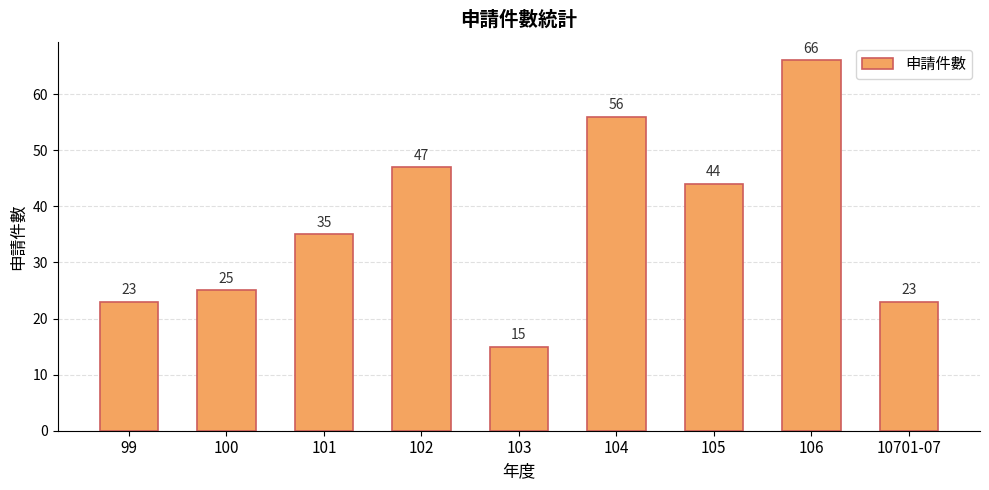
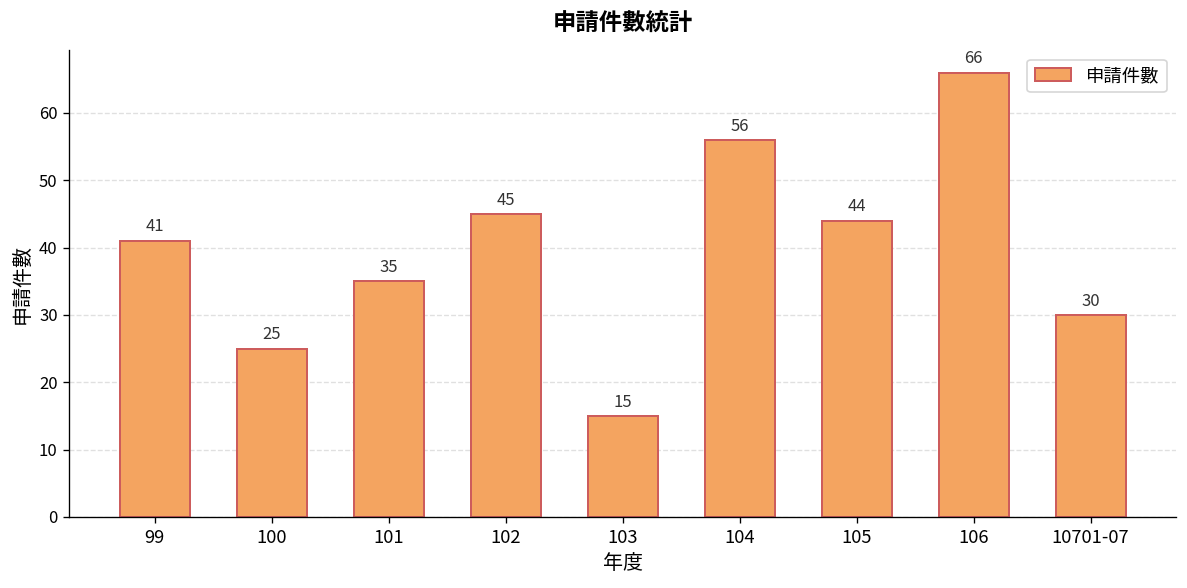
  {
-   "99": 23,
+   "99": 41,
    "100": 25,
    "101": 35,
-   "102": 47,
+   "102": 45,
    "103": 15,
    "104": 56,
    "105": 44,
    "106": 66,
-   "10701-07": 23
+   "10701-07": 30
  }
